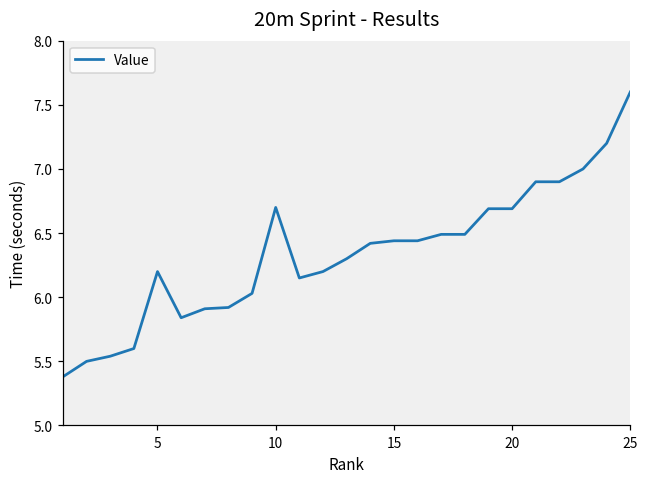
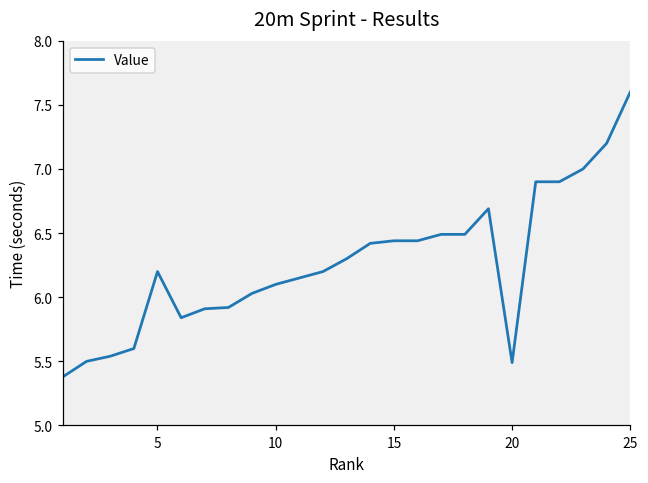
  {
    "5": 6.20,
-   "10": 6.7,
+   "10": 6.1,
    "15": 6.44,
-   "20": 6.69,
+   "20": 5.49,
    "25": 7.60
  }
